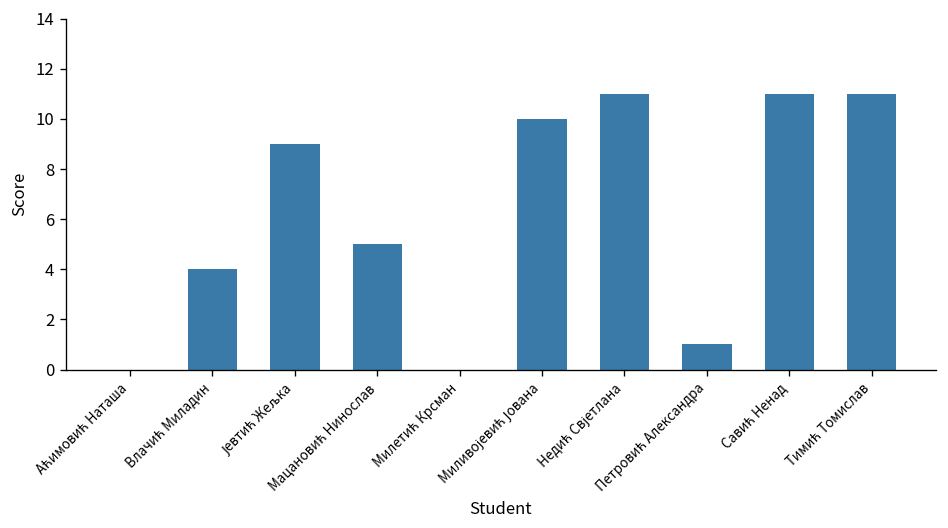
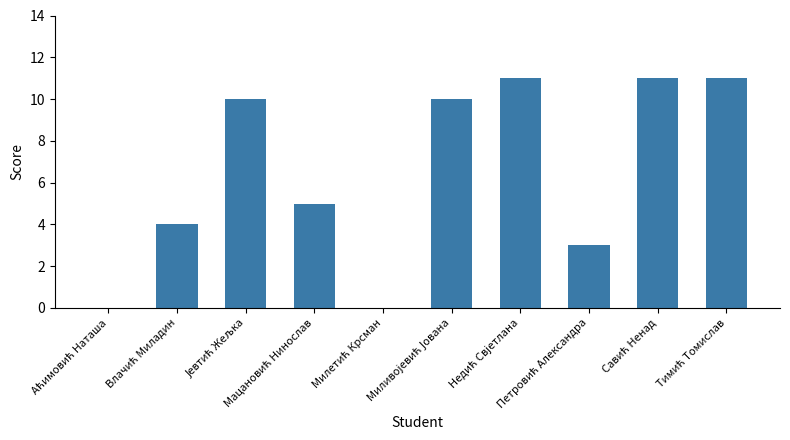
  {
    "Аћимовић Наташа": 0,
    "Влачић Миладин": 4,
-   "Јевтић Жељка": 9,
+   "Јевтић Жељка": 10,
    "Мацановић Нинослав": 5,
    "Милетић Крсман": 0,
    "Миливојевић Јована": 10,
    "Недић Свјетлана": 11,
-   "Петровић Александра": 1,
+   "Петровић Александра": 3,
    "Савић Ненад": 11,
    "Тимић Томислав": 11
  }
